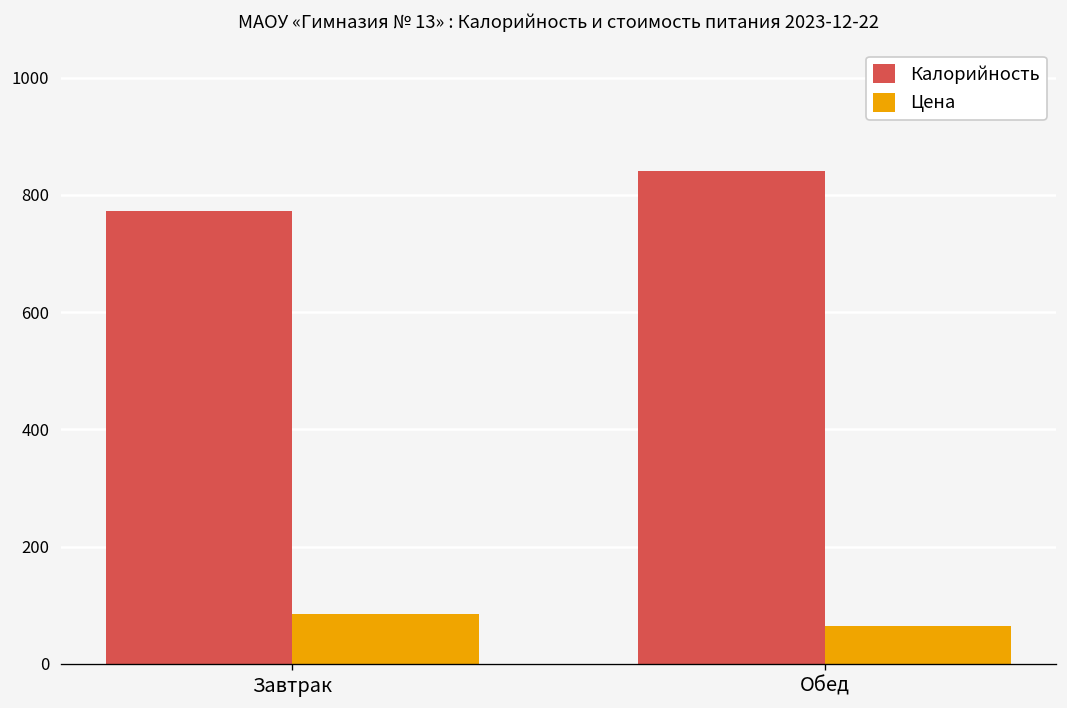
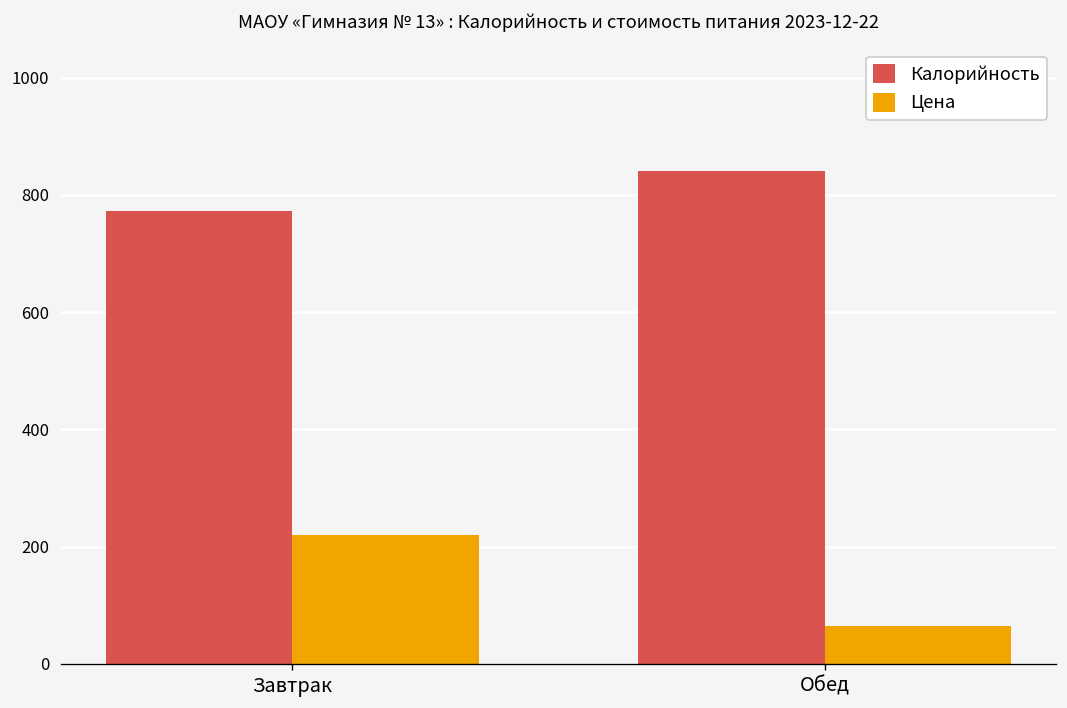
  {
    "Калорийность": {
      "Завтрак": 770,
      "Обед": 840
    },
    "Цена": {
-     "Завтрак": 90,
+     "Завтрак": 220,
      "Обед": 60
    }
  }
